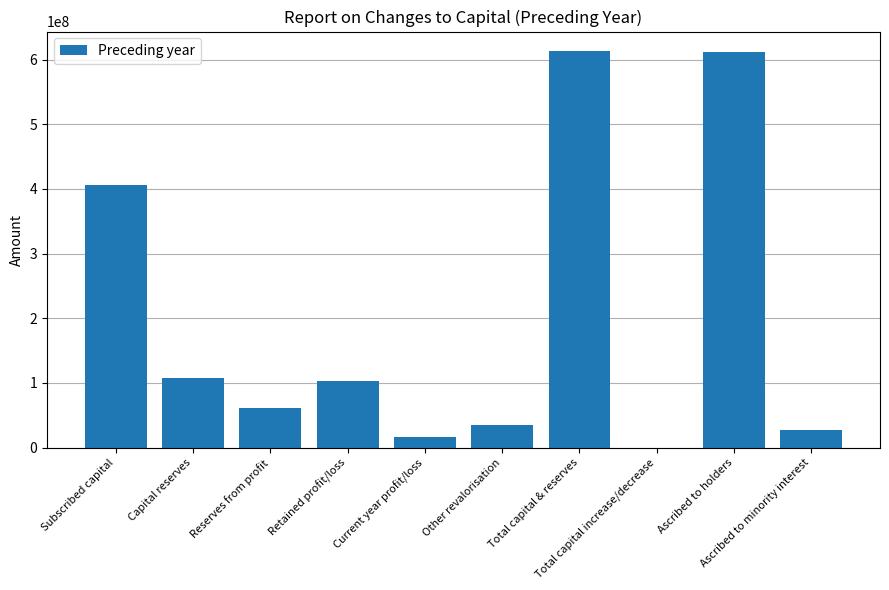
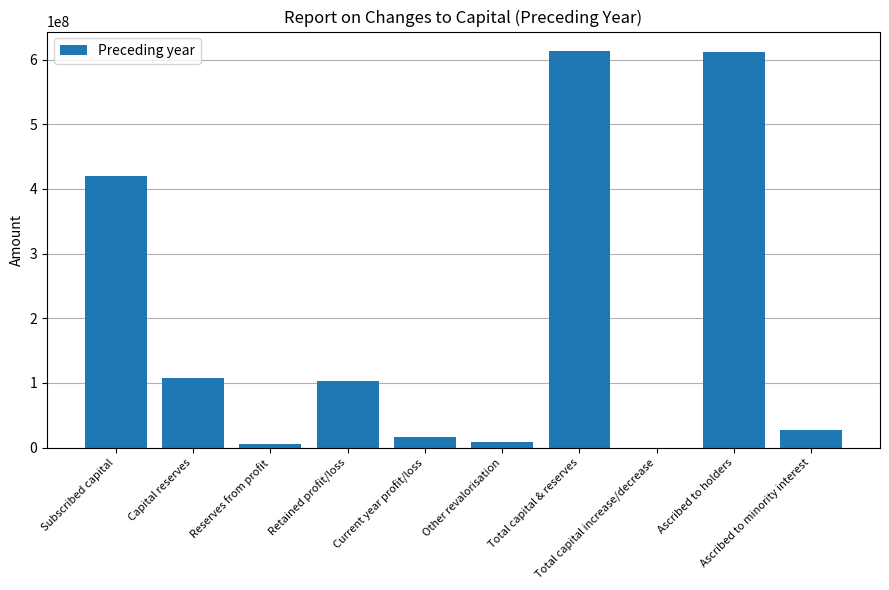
  {
-   "Subscribed capital": 410000000,
+   "Subscribed capital": 420000000,
    "Capital reserves": 110000000,
-   "Reserves from profit": 60000000,
+   "Reserves from profit": 10000000,
    "Retained profit/loss": 100000000,
    "Current year profit/loss": 20000000,
-   "Other revalorisation": 40000000,
+   "Other revalorisation": 10000000,
    "Total capital & reserves": 610000000,
    "Total capital increase/decrease": 0,
    "Ascribed to holders": 610000000,
    "Ascribed to minority interest": 30000000
  }
